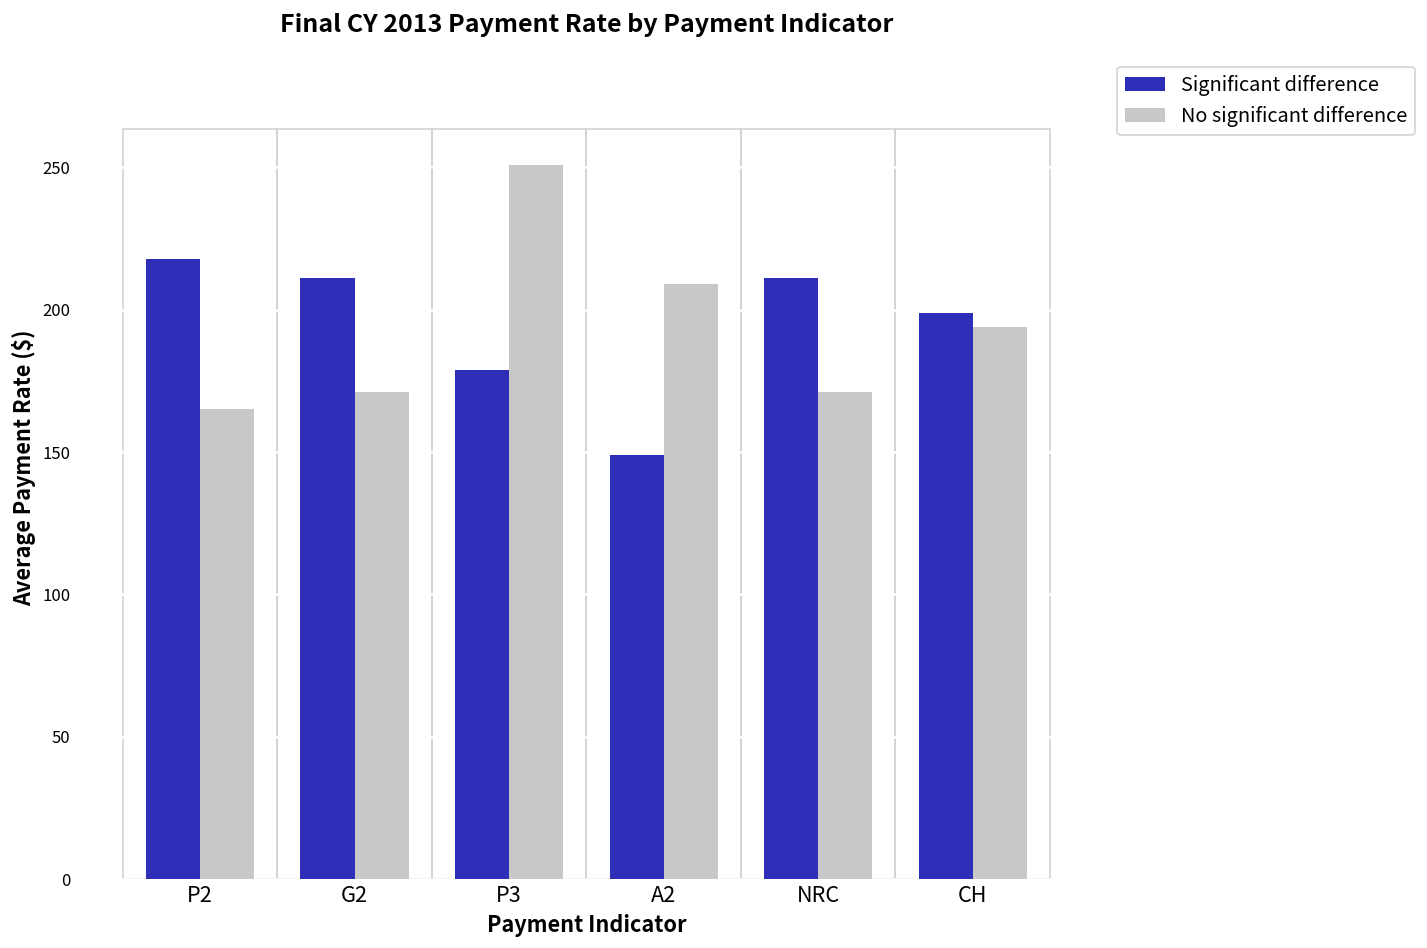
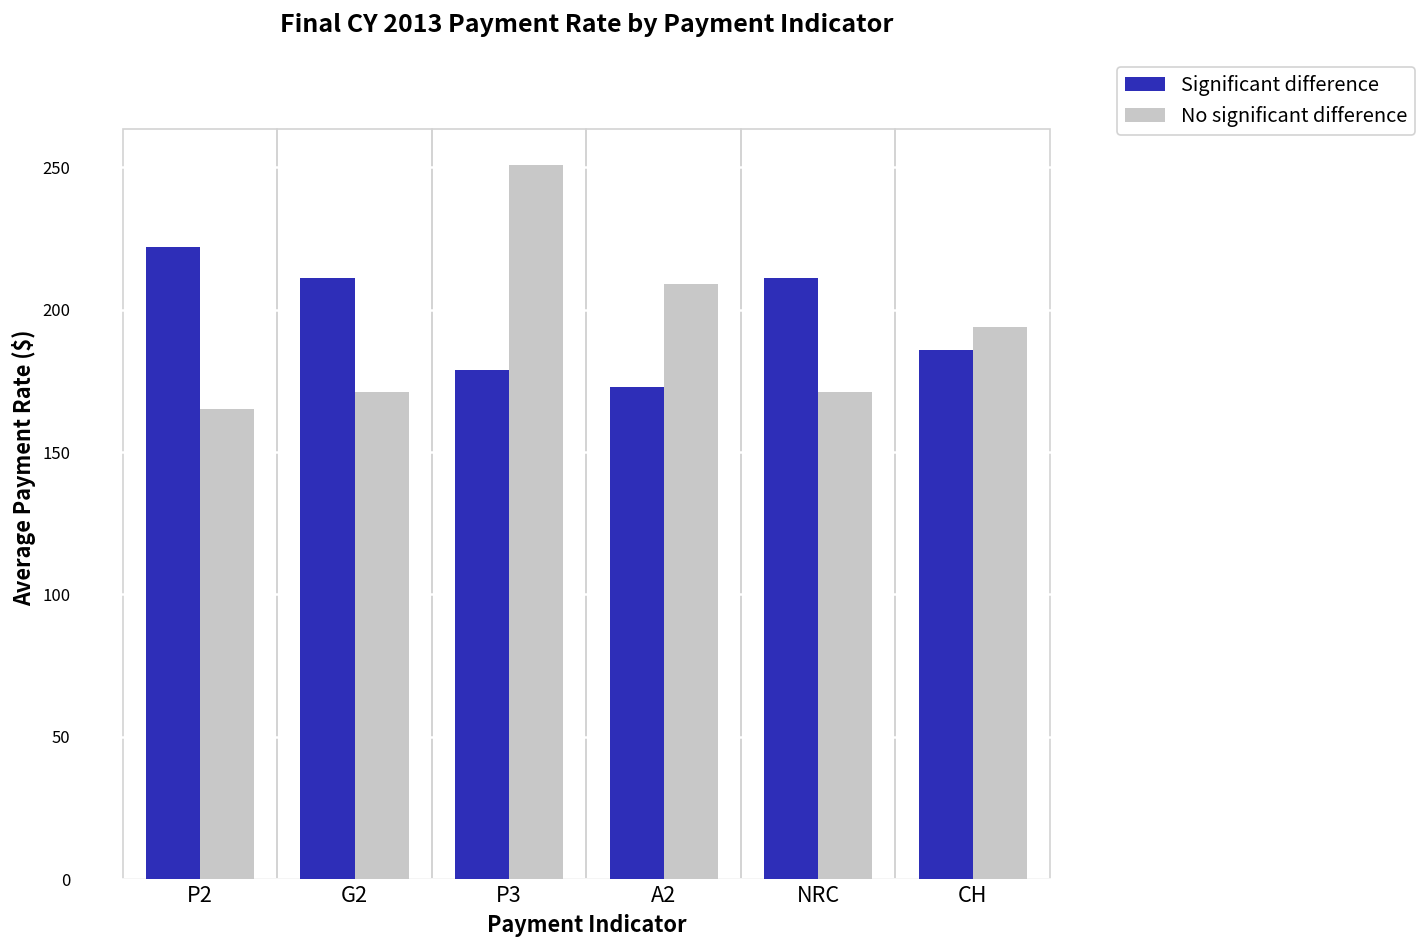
  {
    "Significant difference": {
-     "P2": 218,
+     "P2": 222,
      "G2": 211,
      "P3": 179,
-     "A2": 149,
+     "A2": 173,
      "NRC": 211,
-     "CH": 199
+     "CH": 186
    },
    "No significant difference": {
      "P2": 165,
      "G2": 171,
      "P3": 251,
      "A2": 209,
      "NRC": 171,
      "CH": 194
    }
  }
